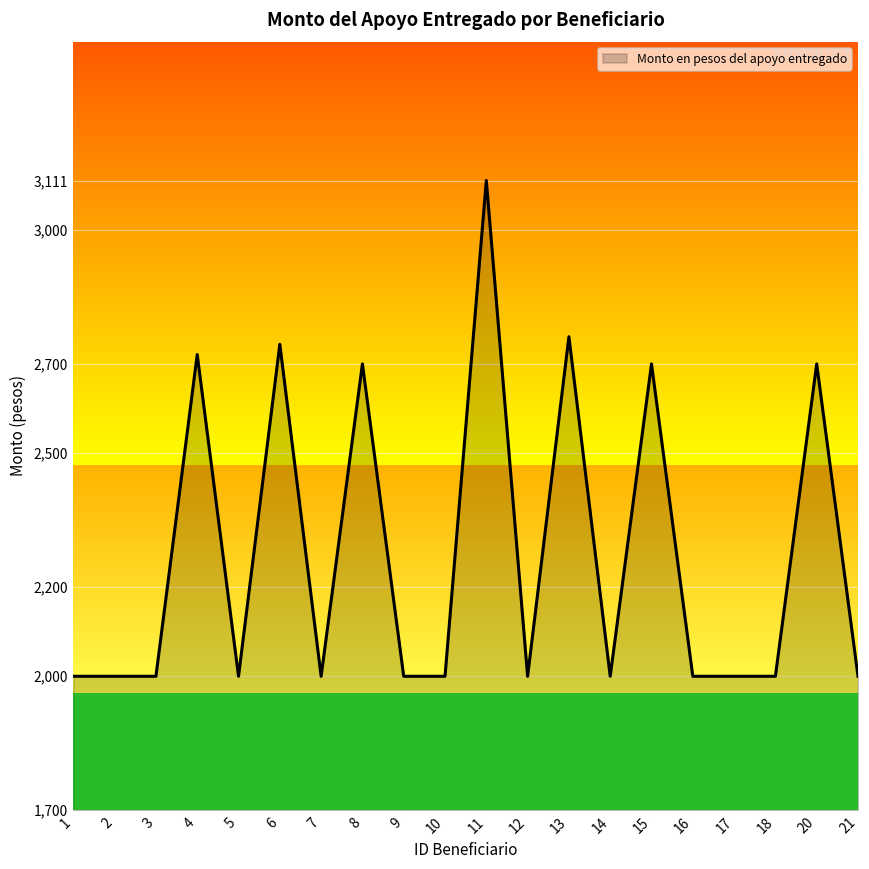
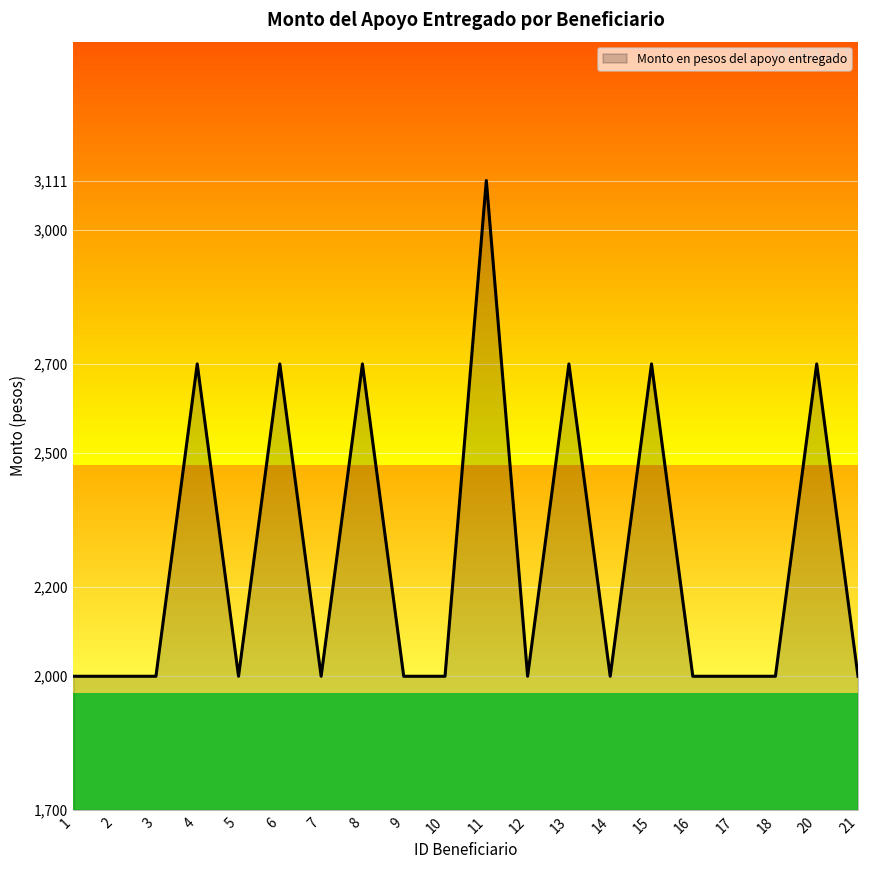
  {
    "1": "2,000",
    "2": "2,000",
    "3": "2,000",
-   "4": "2,720",
+   "4": "2,700",
    "5": "2,000",
-   "6": "2,740",
+   "6": "2,700",
    "7": "2,000",
    "8": "2,700",
    "9": "2,000",
    "10": "2,000",
    "11": "3,110",
    "12": "2,000",
-   "13": "2,760",
+   "13": "2,700",
    "14": "2,000",
    "15": "2,700",
    "16": "2,000",
    "17": "2,000",
    "18": "2,000",
    "20": "2,700",
    "21": "2,000"
  }
